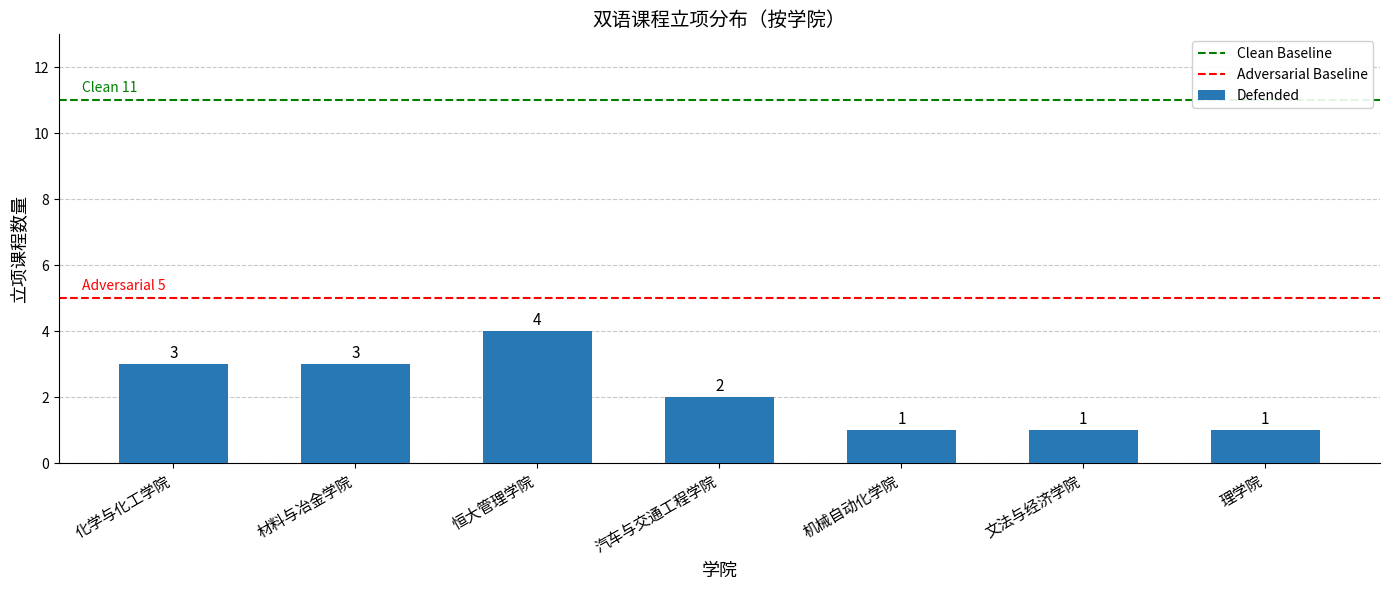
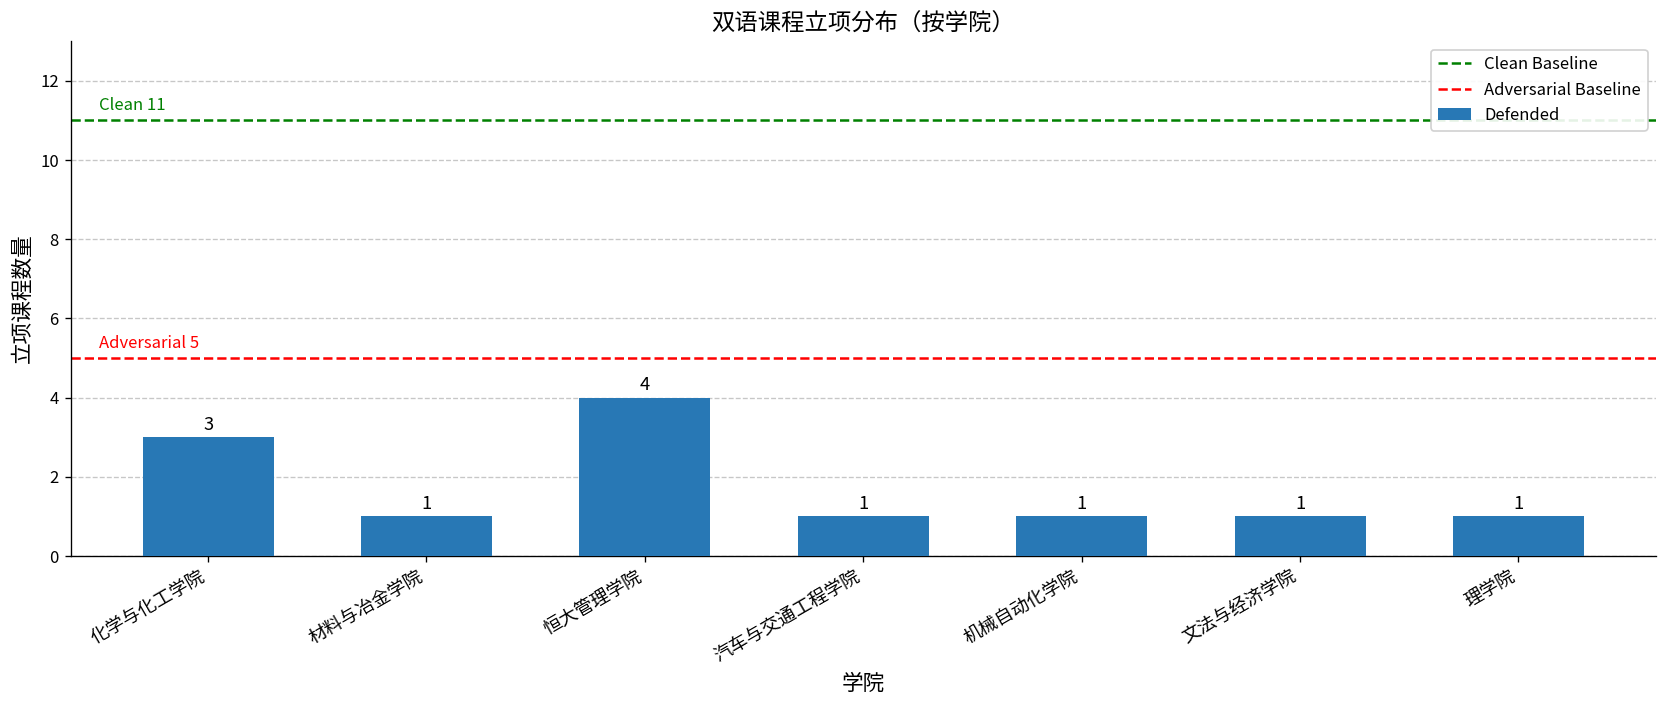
  {
    "化学与化工学院": 3,
-   "材料与冶金学院": 3,
+   "材料与冶金学院": 1,
    "恒大管理学院": 4,
-   "汽车与交通工程学院": 2,
+   "汽车与交通工程学院": 1,
    "机械自动化学院": 1,
    "文法与经济学院": 1,
    "理学院": 1
  }
